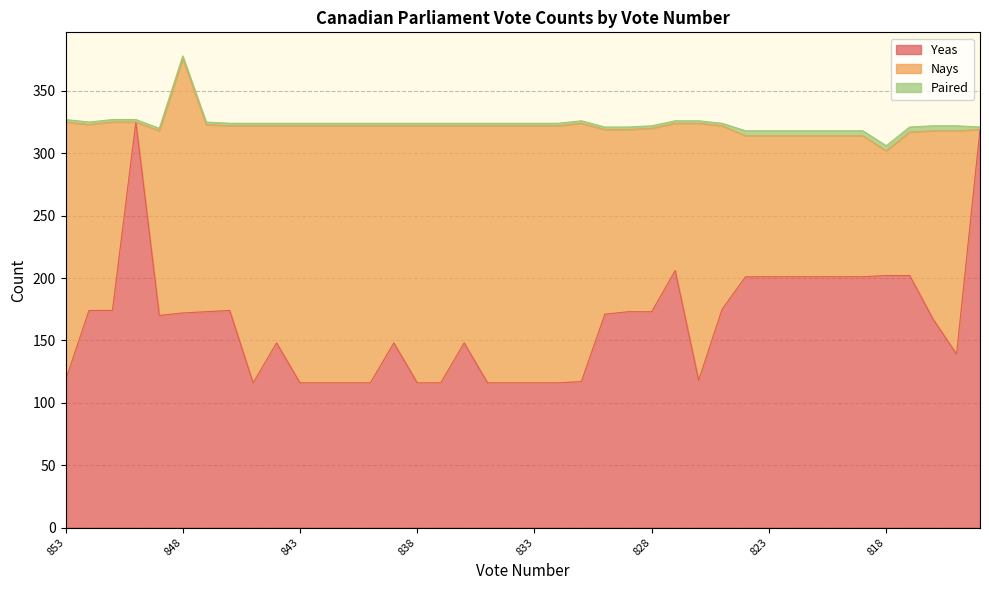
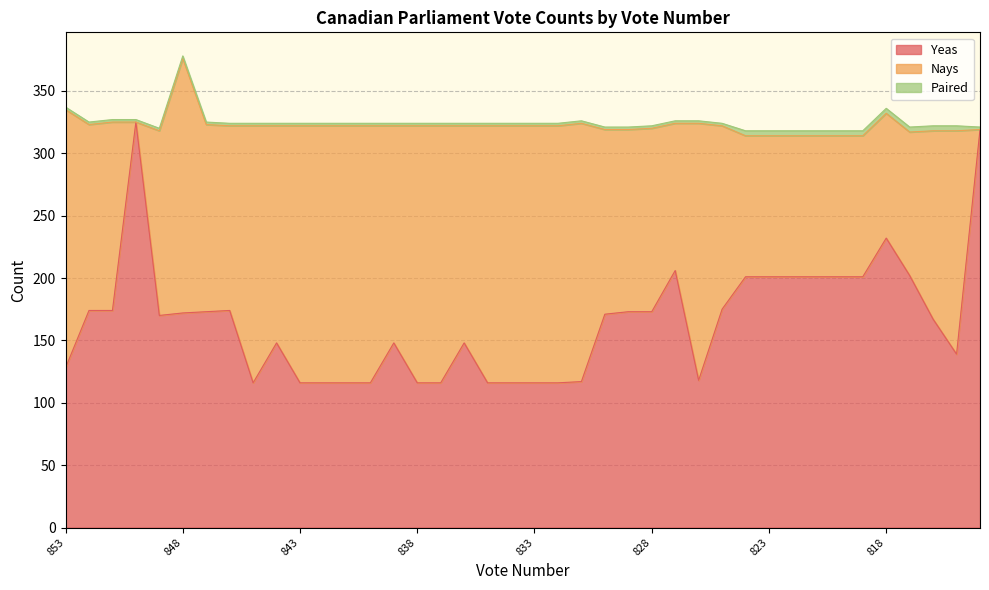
  {
    "Yeas": {
-     "853": 118,
+     "853": 128,
      "848": 172,
      "843": 116,
      "838": 116,
      "833": 116,
      "828": 173,
      "823": 201,
-     "818": 202
+     "818": 232
    },
    "Nays": {
      "828": 147,
      "823": 113,
      "818": 100
    },
    "Paired": {
      "828": 322,
      "823": 4,
      "818": 4
    }
  }
